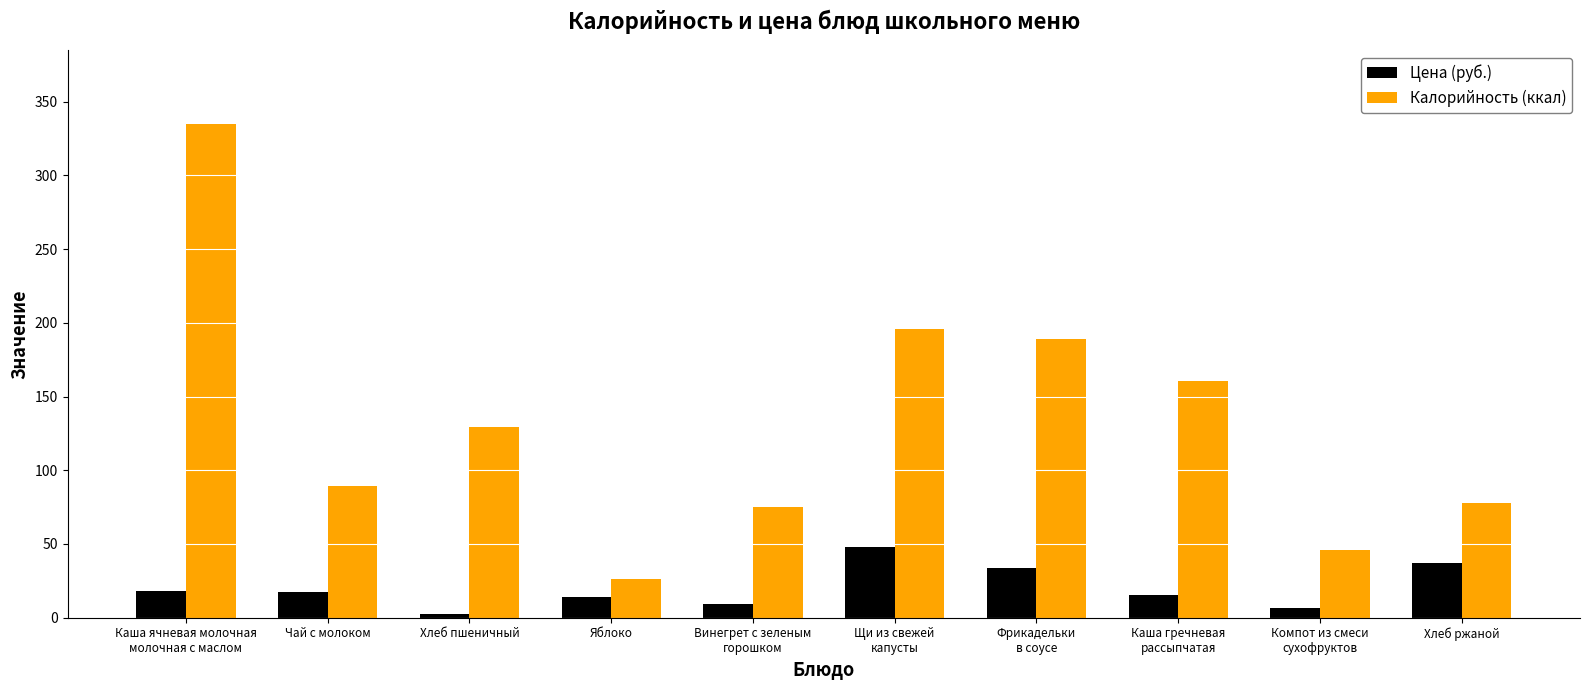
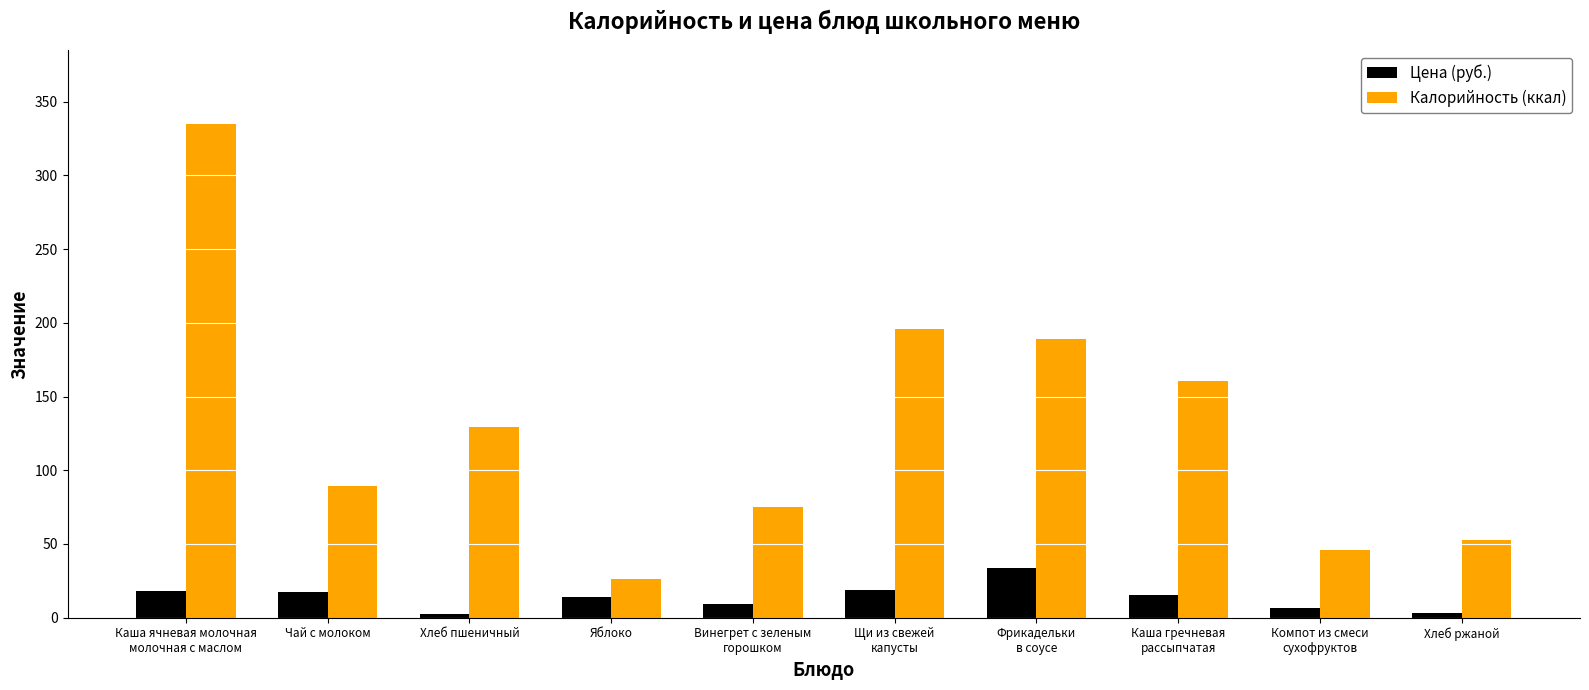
  {
    "Цена (руб.)": {
      "Каша ячневая молочная молочная с маслом": 18,
      "Чай с молоком": 18,
      "Хлеб пшеничный": 3,
      "Яблоко": 14,
      "Винегрет с зеленым горошком": 10,
-     "Щи из свежей капусты": 48,
+     "Щи из свежей капусты": 19,
      "Фрикадельки в соусе": 34,
      "Каша гречневая рассыпчатая": 16,
      "Компот из смеси сухофруктов": 6,
-     "Хлеб ржаной": 37
+     "Хлеб ржаной": 3
    },
    "Калорийность (ккал)": {
      "Каша ячневая молочная молочная с маслом": 335,
      "Чай с молоком": 90,
      "Хлеб пшеничный": 130,
      "Яблоко": 26,
      "Винегрет с зеленым горошком": 75,
      "Щи из свежей капусты": 196,
      "Фрикадельки в соусе": 189,
      "Каша гречневая рассыпчатая": 160,
      "Компот из смеси сухофруктов": 46,
-     "Хлеб ржаной": 78
+     "Хлеб ржаной": 53
    }
  }
